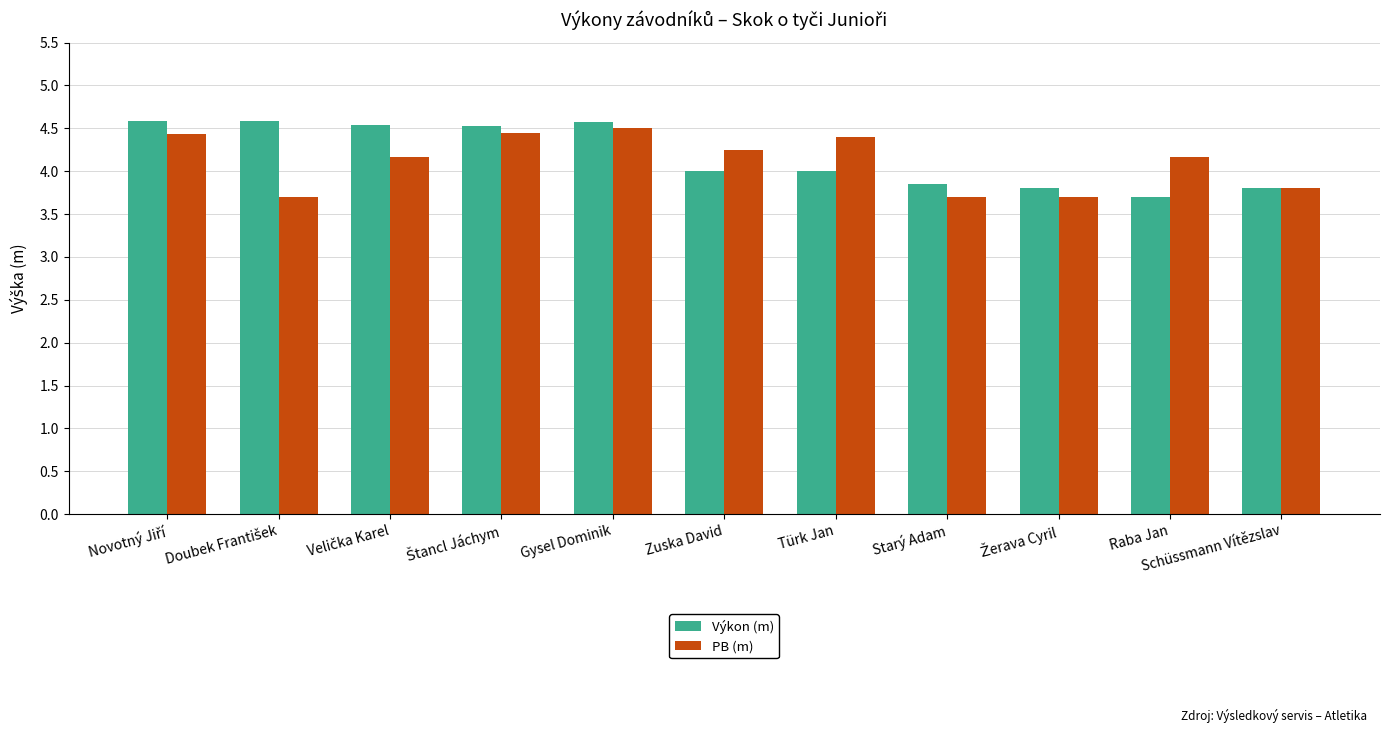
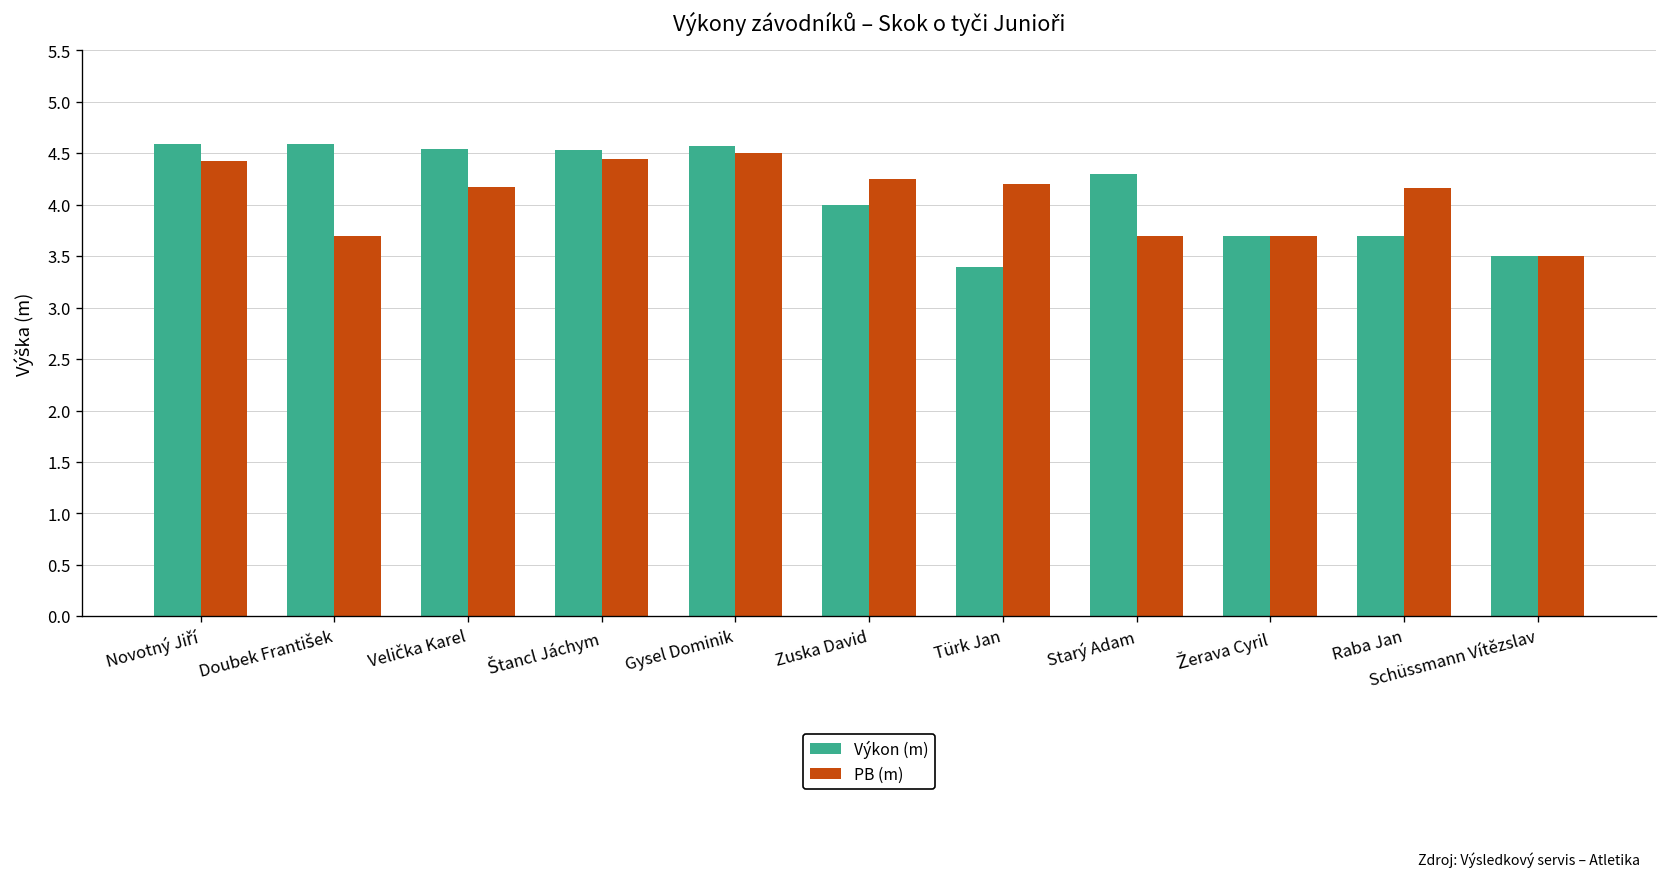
  {
    "Výkon (m)": {
      "Novotný Jiří": 4.6,
      "Doubek František": 4.6,
      "Velička Karel": 4.5,
      "Štancl Jáchym": 4.5,
      "Gysel Dominik": 4.6,
      "Zuska David": 4.0,
-     "Türk Jan": 4.0,
-     "Starý Adam": 3.9,
-     "Žerava Cyril": 3.8,
+     "Türk Jan": 3.4,
+     "Starý Adam": 4.3,
+     "Žerava Cyril": 3.7,
      "Raba Jan": 3.7,
-     "Schüssmann Vítězslav": 3.8
+     "Schüssmann Vítězslav": 3.5
    },
    "PB (m)": {
      "Novotný Jiří": 4.4,
      "Doubek František": 3.7,
      "Velička Karel": 4.2,
      "Štancl Jáchym": 4.5,
      "Gysel Dominik": 4.5,
      "Zuska David": 4.3,
-     "Türk Jan": 4.4,
+     "Türk Jan": 4.2,
      "Starý Adam": 3.7,
      "Žerava Cyril": 3.7,
      "Raba Jan": 4.2,
-     "Schüssmann Vítězslav": 3.8
+     "Schüssmann Vítězslav": 3.5
    }
  }
